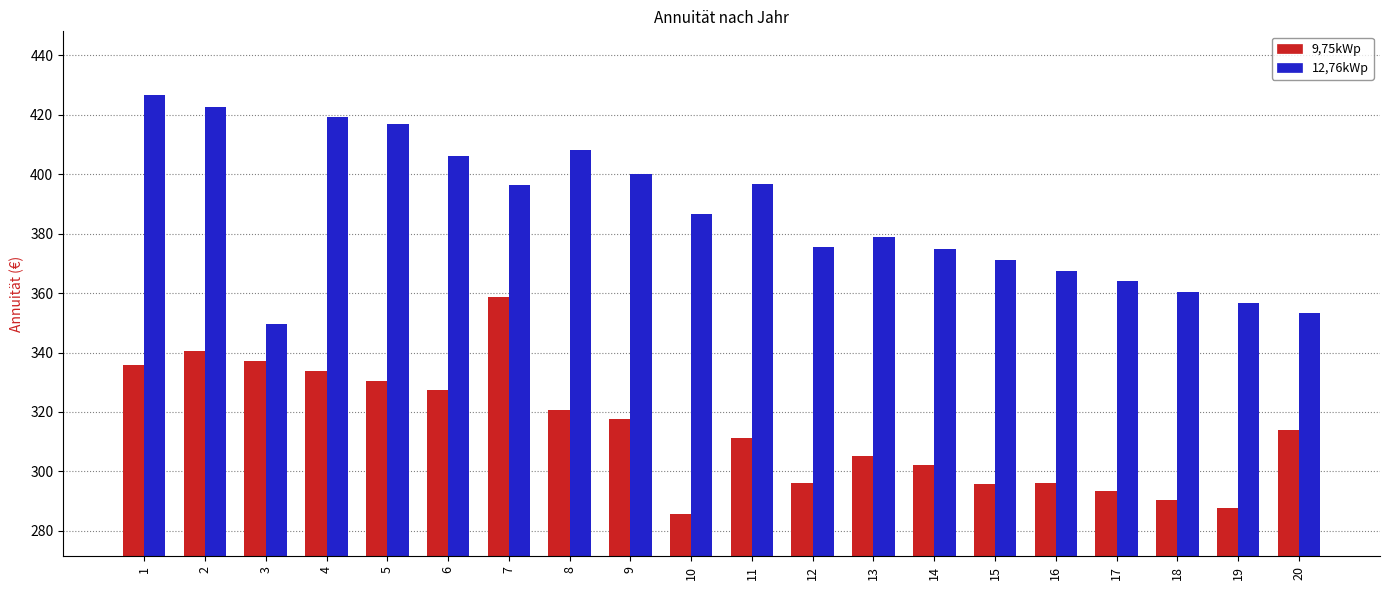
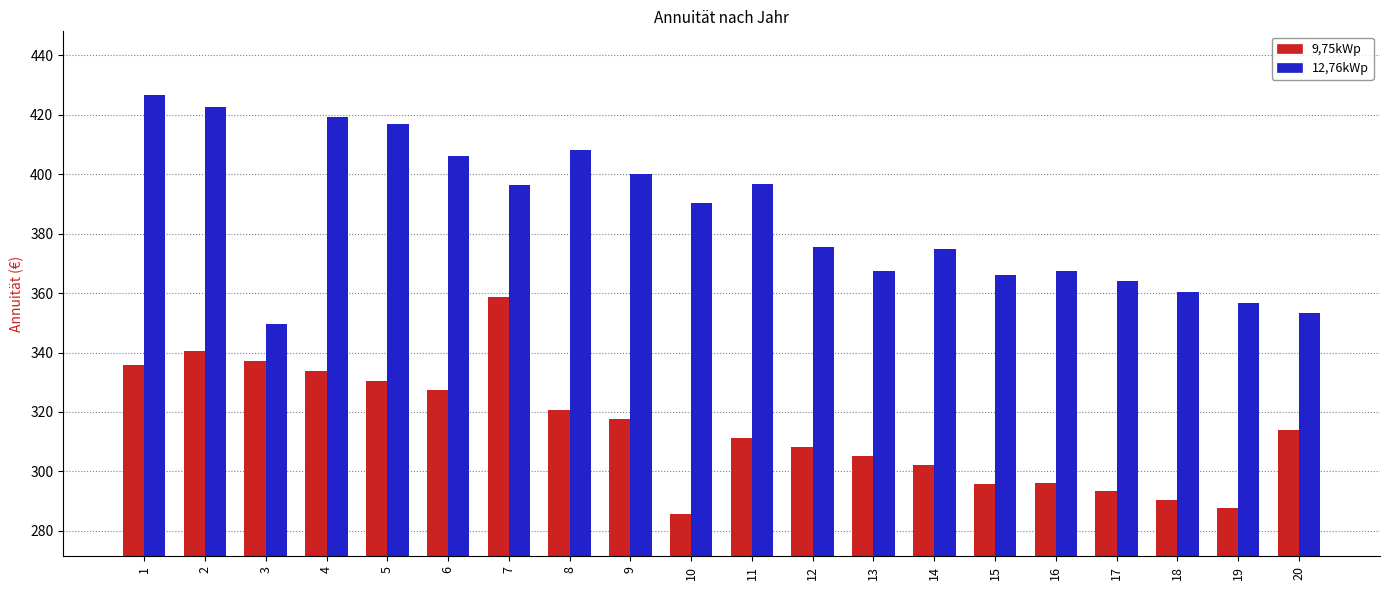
  {
    "9,75kWp": {
      "1": 336,
      "2": 341,
      "3": 337,
      "4": 334,
      "5": 331,
      "6": 327,
      "7": 359,
      "8": 321,
      "9": 318,
      "10": 286,
      "11": 311,
-     "12": 296,
+     "12": 308,
      "13": 305,
      "14": 302,
      "15": 296,
      "16": 296,
      "17": 293,
      "18": 290,
      "19": 288,
      "20": 314
    },
    "12,76kWp": {
      "1": 427,
      "2": 423,
      "3": 349,
      "4": 419,
      "5": 417,
      "6": 406,
      "7": 396,
      "8": 408,
      "9": 400,
-     "10": 387,
+     "10": 390,
      "11": 397,
      "12": 376,
-     "13": 379,
+     "13": 367,
      "14": 375,
-     "15": 371,
+     "15": 366,
      "16": 368,
      "17": 364,
      "18": 360,
      "19": 357,
      "20": 353
    }
  }
